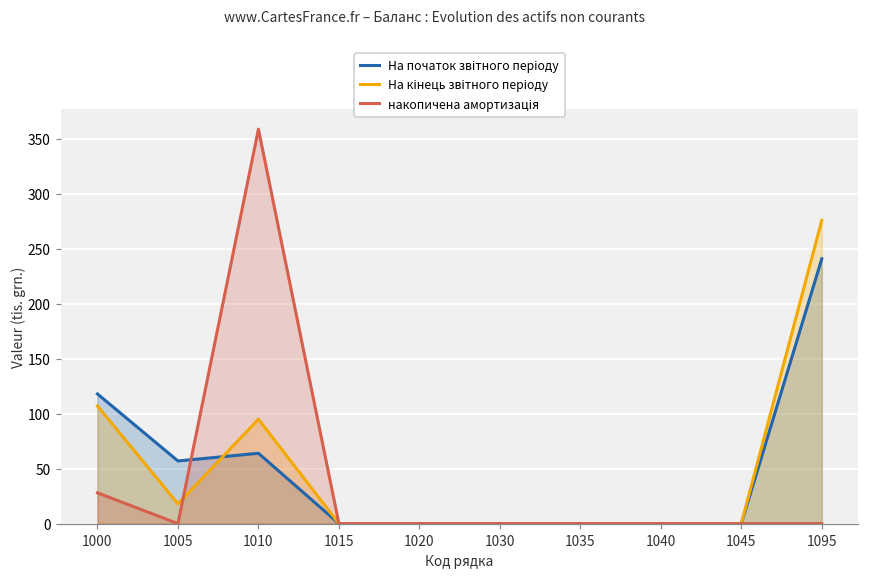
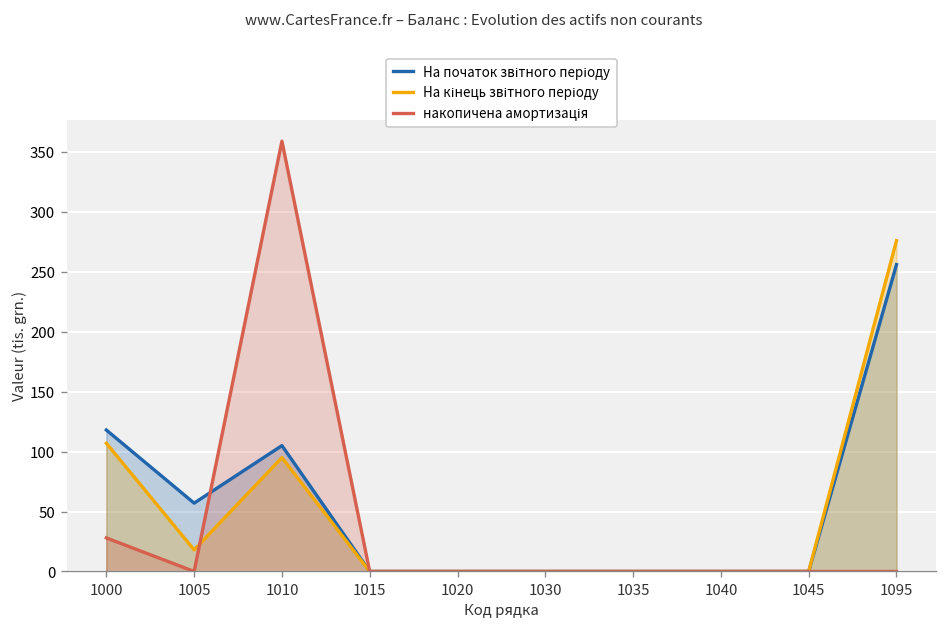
  {
    "На початок звітного періоду": {
      "1000": 120,
      "1005": 60,
-     "1010": 60,
-     "1095": 240
+     "1010": 110,
+     "1095": 260
    },
    "На кінець звітного періоду": {
      "1000": 110,
      "1005": 20,
      "1010": 100,
      "1095": 280
    },
    "накопичена амортизація": {
      "1000": 30,
      "1005": 0,
      "1010": 360,
      "1095": 0
    }
  }
